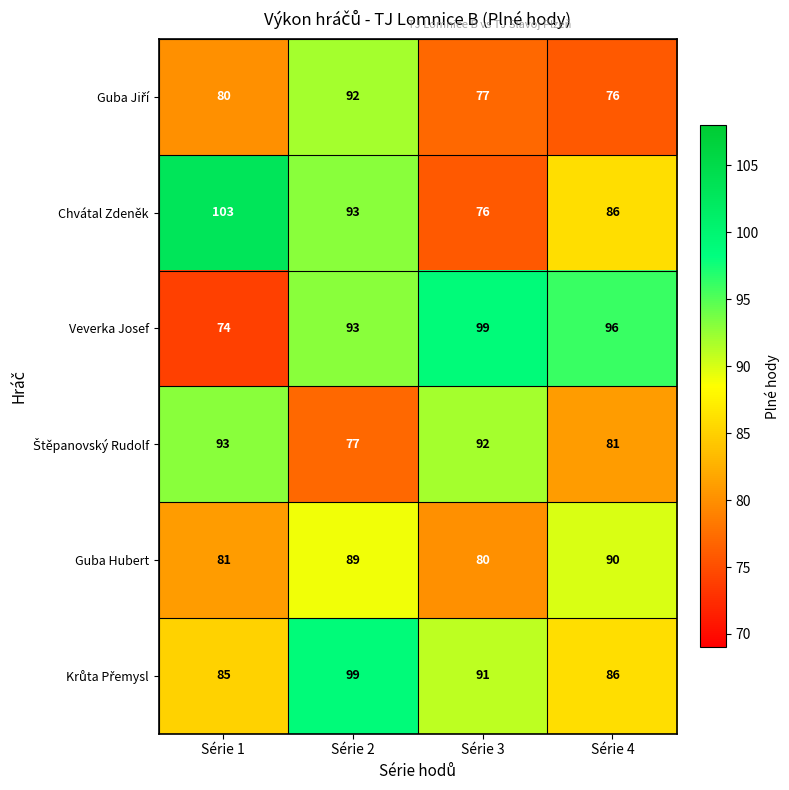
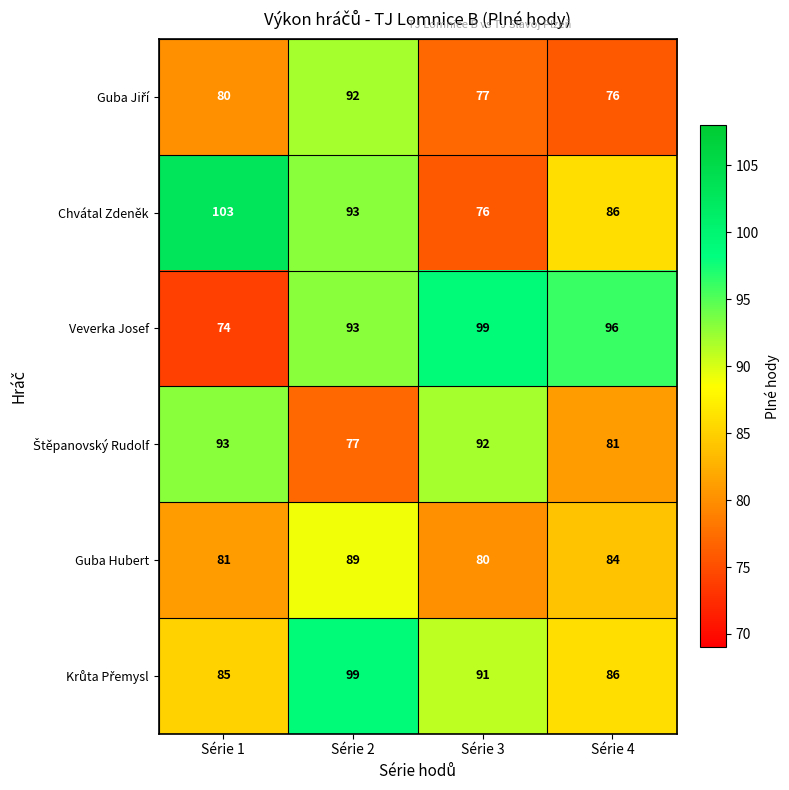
  {
    "Guba Jiří": {
      "Série 1": 80,
      "Série 2": 92,
      "Série 3": 77,
      "Série 4": 76
    },
    "Chvátal Zdeněk": {
      "Série 1": 103,
      "Série 2": 93,
      "Série 3": 76,
      "Série 4": 86
    },
    "Veverka Josef": {
      "Série 1": 74,
      "Série 2": 93,
      "Série 3": 99,
      "Série 4": 96
    },
    "Štěpanovský Rudolf": {
      "Série 1": 93,
      "Série 2": 77,
      "Série 3": 92,
      "Série 4": 81
    },
    "Guba Hubert": {
      "Série 1": 81,
      "Série 2": 89,
      "Série 3": 80,
-     "Série 4": 90
+     "Série 4": 84
    },
    "Krůta Přemysl": {
      "Série 1": 85,
      "Série 2": 99,
      "Série 3": 91,
      "Série 4": 86
    }
  }
